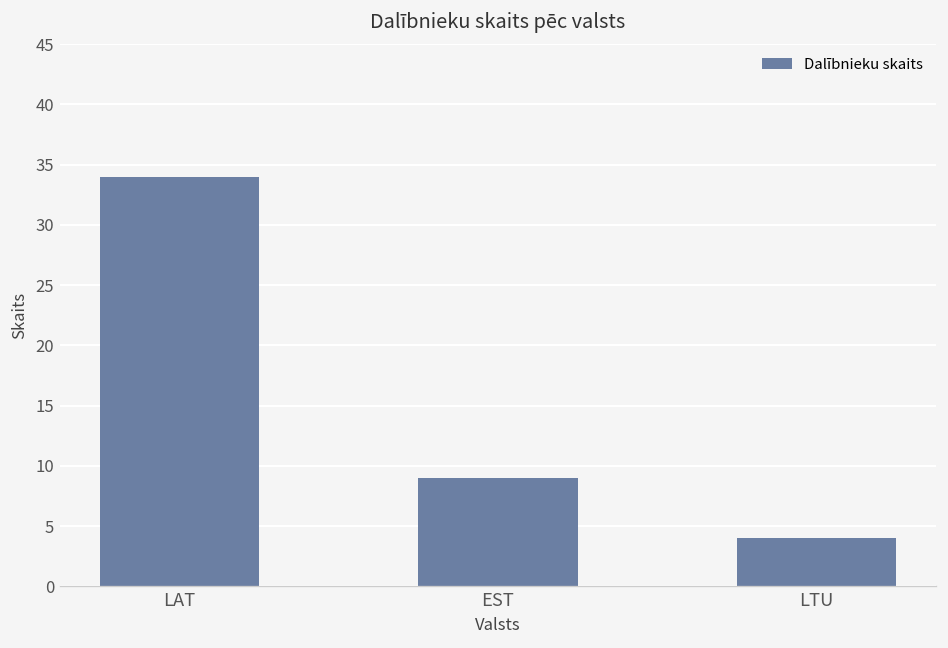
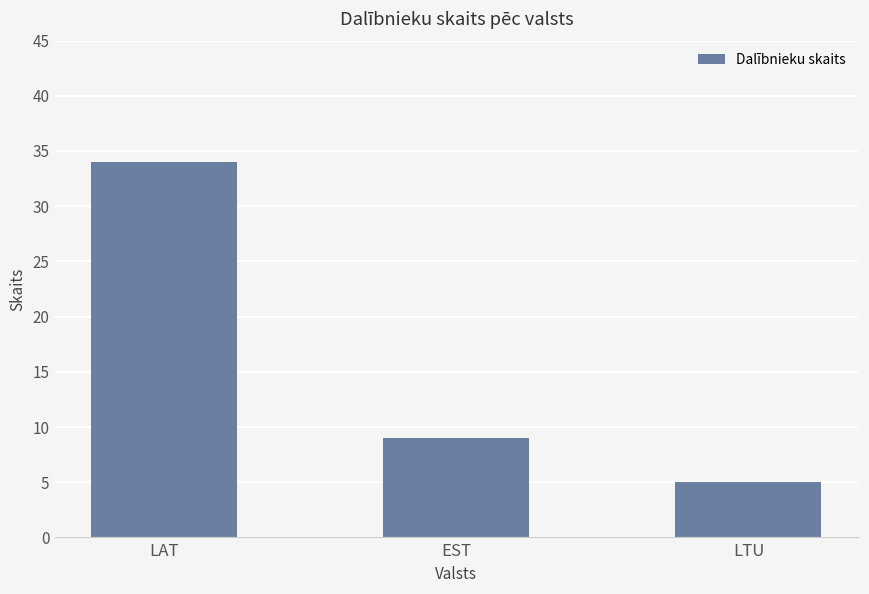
  {
    "LAT": 34,
    "EST": 9,
-   "LTU": 4
+   "LTU": 5
  }
